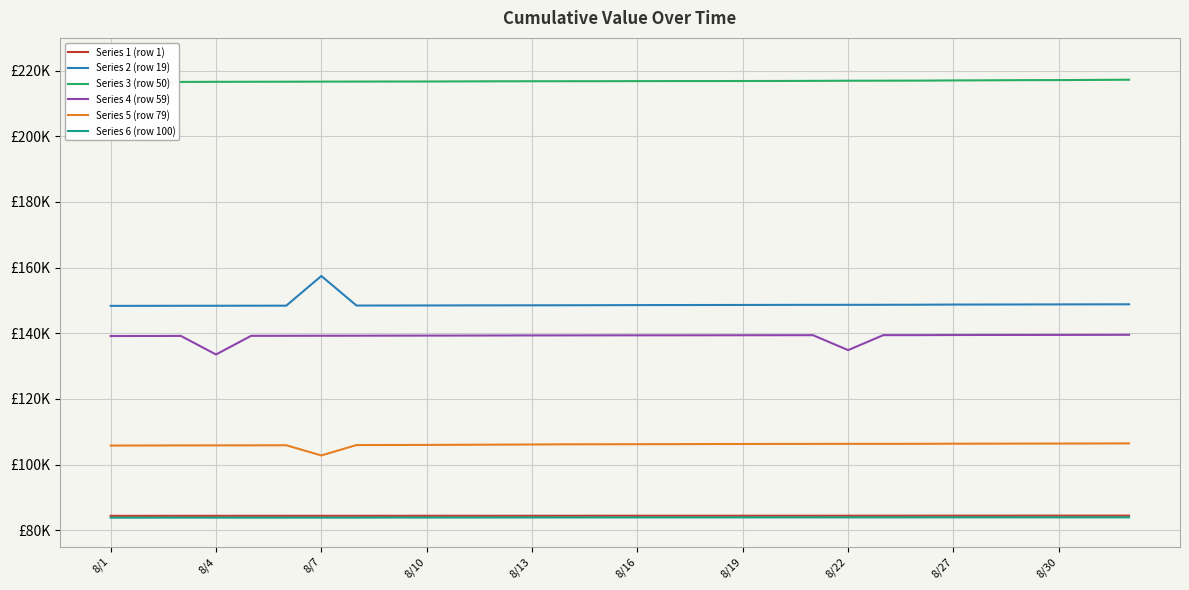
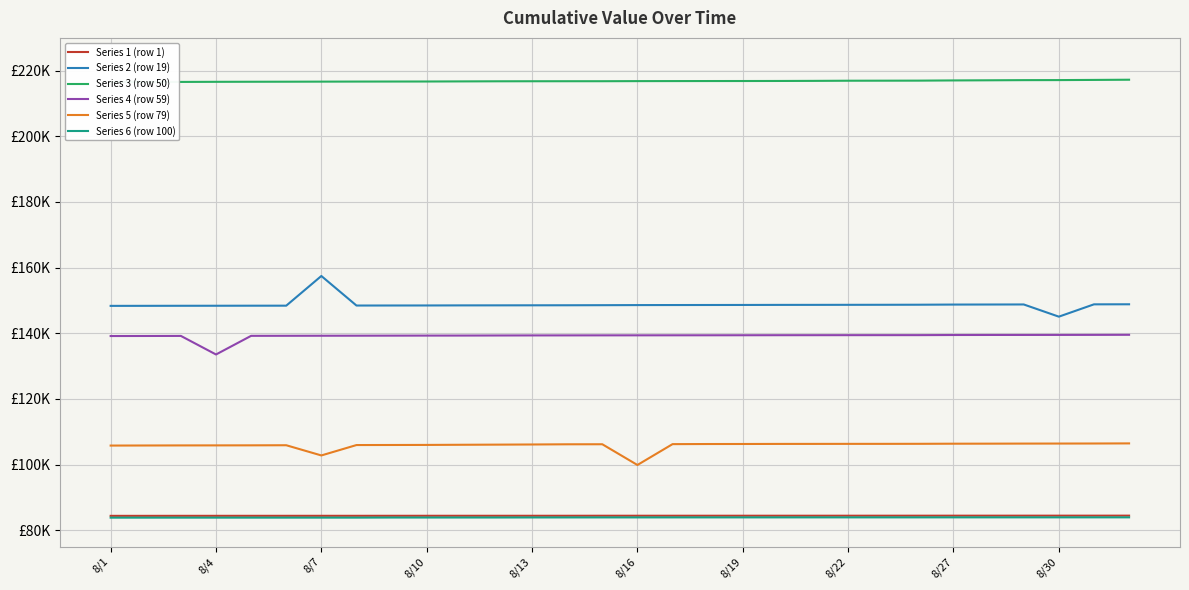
  {
    "Series 2 (row 19)": {
      "8/1": "£148000",
      "8/4": "£148000",
      "8/7": "£157000",
      "8/10": "£148000",
      "8/13": "£149000",
      "8/16": "£149000",
      "8/19": "£149000",
      "8/22": "£149000",
      "8/27": "£149000",
-     "8/30": "£149000"
+     "8/30": "£145000"
    },
    "Series 4 (row 59)": {
      "8/1": "£139000",
      "8/4": "£134000",
      "8/7": "£139000",
      "8/10": "£139000",
      "8/13": "£139000",
      "8/16": "£139000",
      "8/19": "£139000",
-     "8/22": "£135000",
+     "8/22": "£139000",
      "8/27": "£139000",
      "8/30": "£139000"
    },
    "Series 5 (row 79)": {
      "8/1": "£106000",
      "8/4": "£106000",
      "8/7": "£103000",
      "8/10": "£106000",
      "8/13": "£106000",
-     "8/16": "£106000",
+     "8/16": "£100000",
      "8/19": "£106000",
      "8/22": "£106000",
      "8/27": "£106000",
      "8/30": "£106000"
    }
  }
